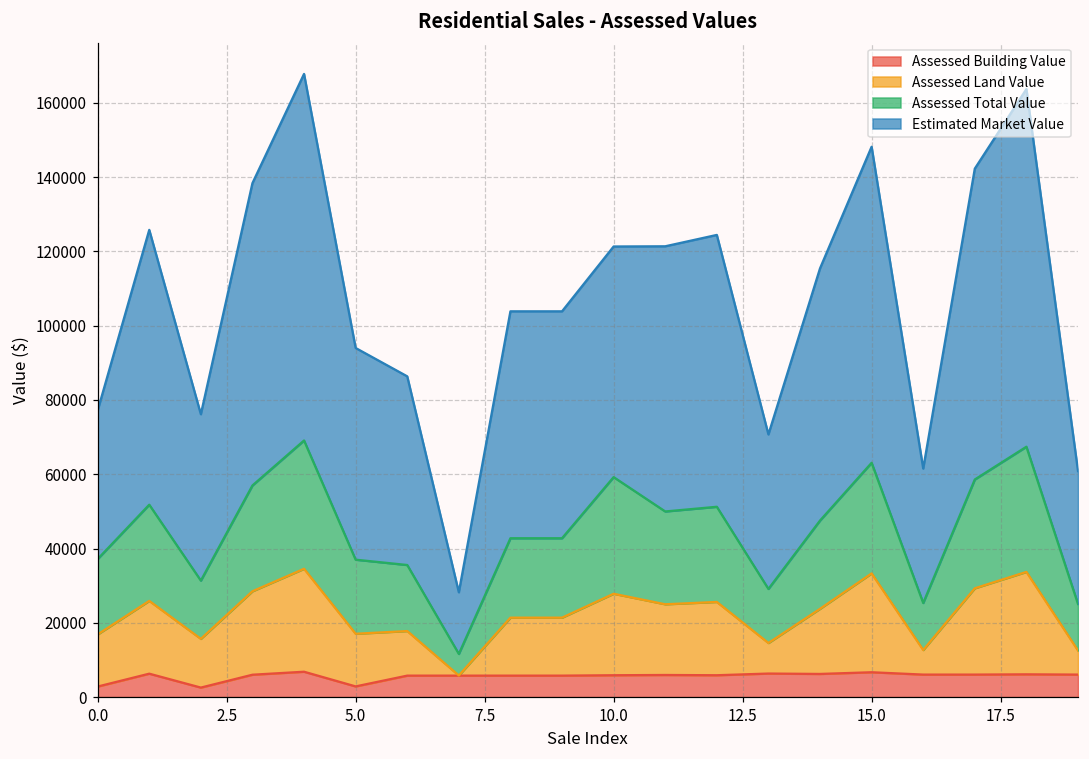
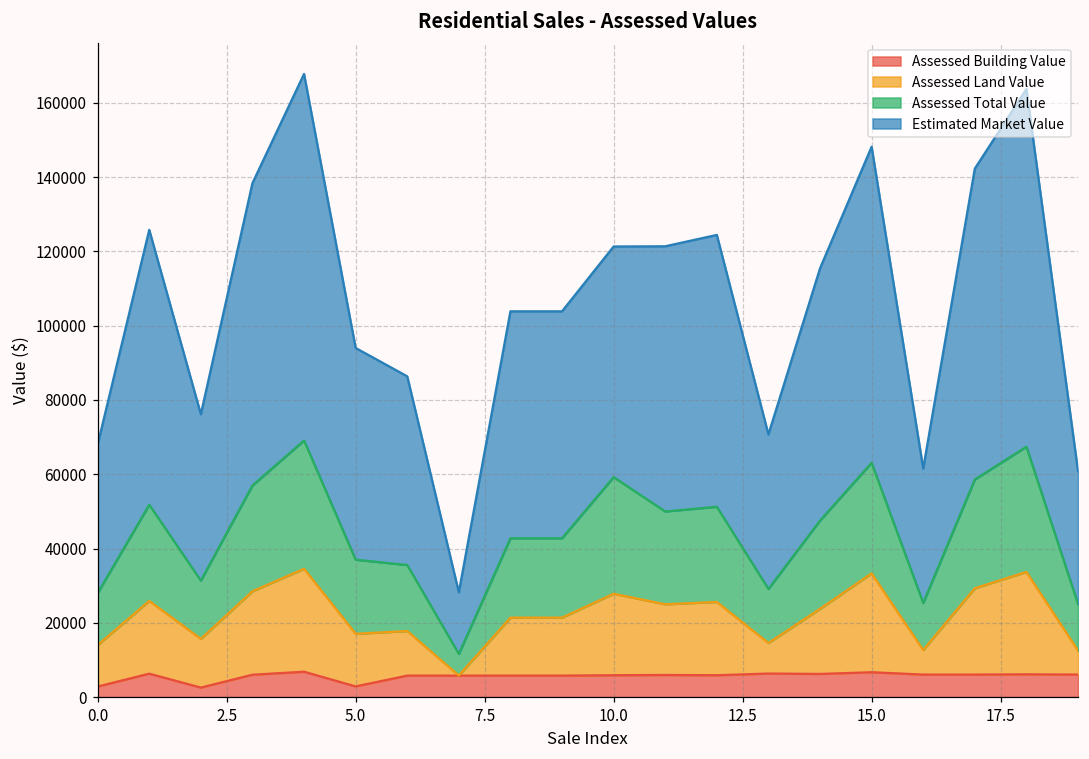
  {
    "Assessed Building Value": {
      "0.0": 3000,
      "5.0": 3000,
      "10.0": 6000,
      "15.0": 7000
    },
    "Assessed Land Value": {
-     "0.0": 14000,
+     "0.0": 11000,
      "5.0": 14000,
      "10.0": 22000,
      "15.0": 27000
    },
    "Assessed Total Value": {
-     "0.0": 20000,
+     "0.0": 14000,
      "5.0": 20000,
      "10.0": 31000,
      "15.0": 30000
    },
    "Estimated Market Value": {
      "0.0": 40000,
      "5.0": 57000,
      "10.0": 62000,
      "15.0": 85000
    }
  }
